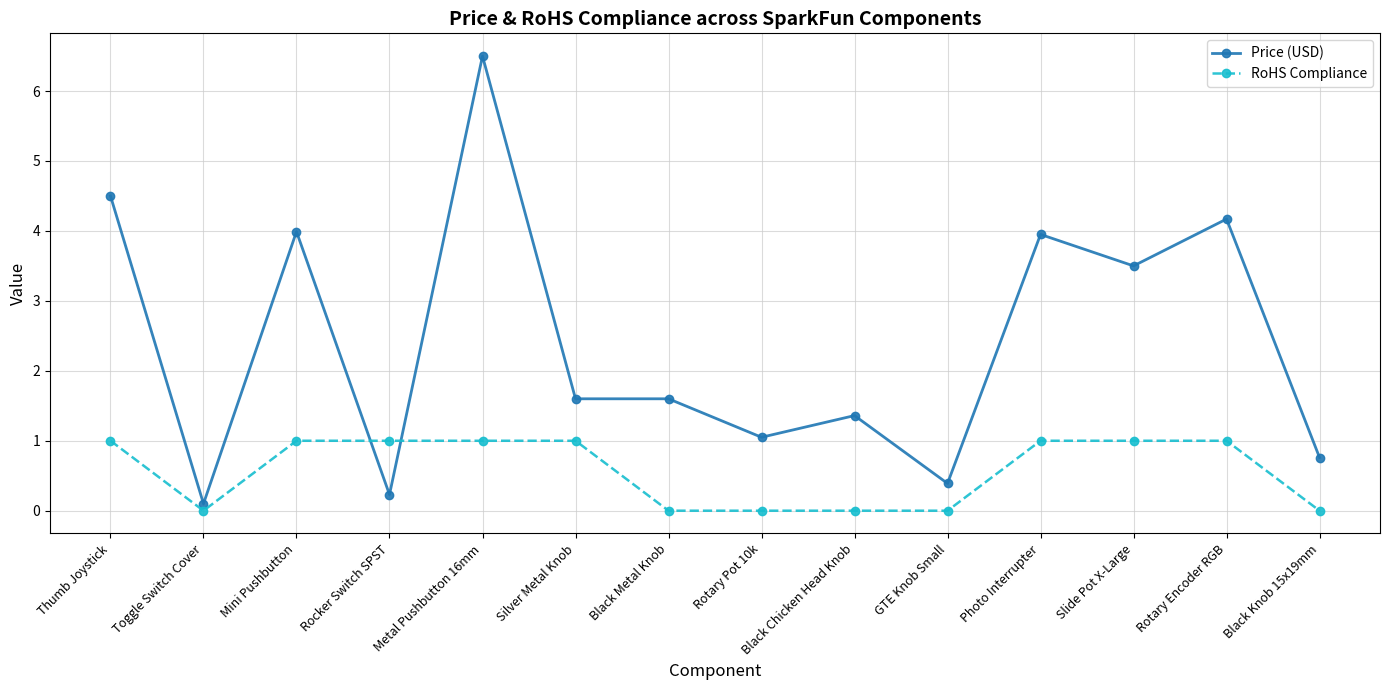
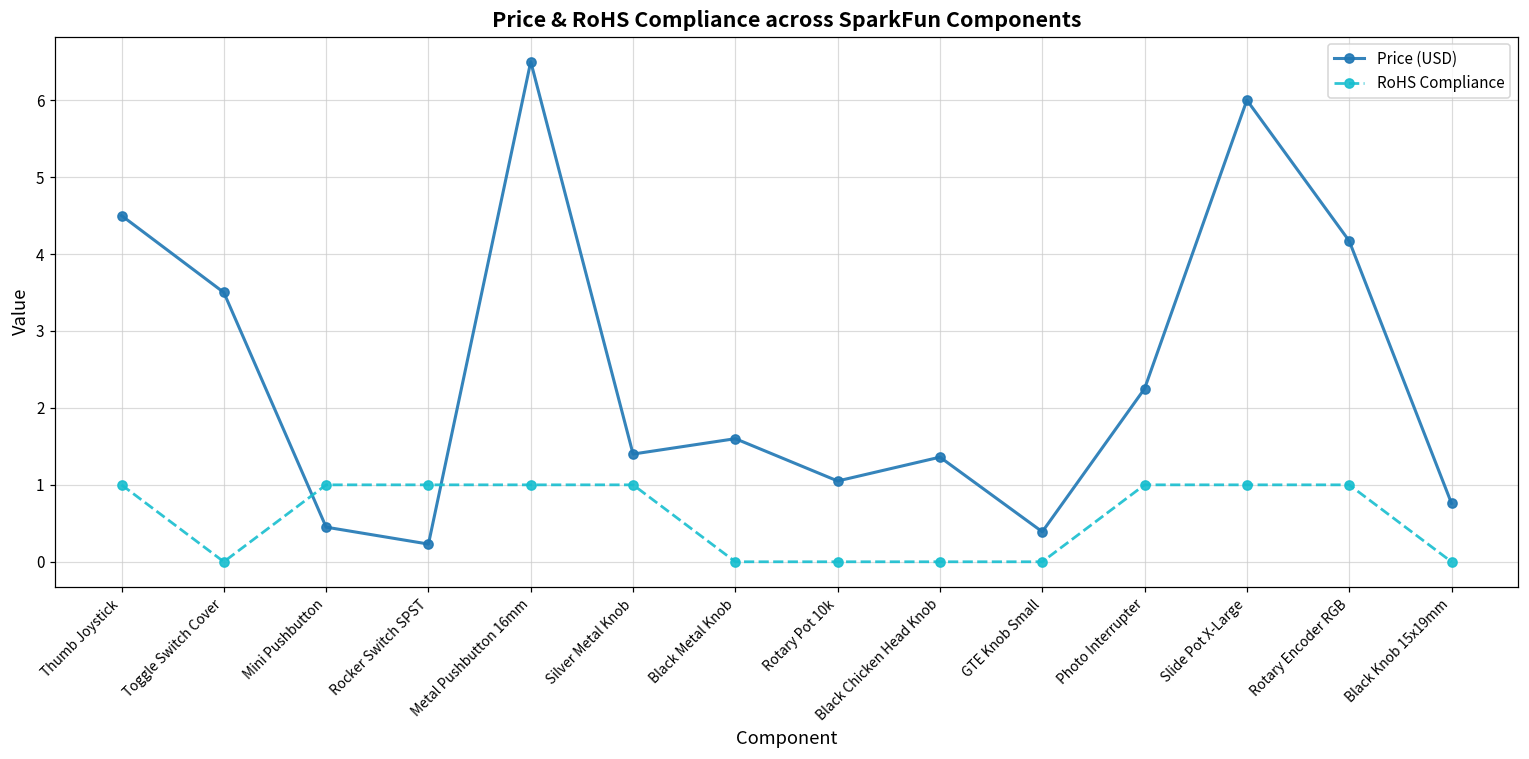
  {
    "Price (USD)": {
      "Thumb Joystick": 4.5,
-     "Toggle Switch Cover": 0.1,
-     "Mini Pushbutton": 4.0,
+     "Toggle Switch Cover": 3.5,
+     "Mini Pushbutton": 0.5,
      "Rocker Switch SPST": 0.2,
      "Metal Pushbutton 16mm": 6.5,
-     "Silver Metal Knob": 1.6,
+     "Silver Metal Knob": 1.4,
      "Black Metal Knob": 1.6,
      "Rotary Pot 10k": 1.1,
      "Black Chicken Head Knob": 1.4,
      "GTE Knob Small": 0.4,
-     "Photo Interrupter": 4.0,
-     "Slide Pot X-Large": 3.5,
+     "Photo Interrupter": 2.3,
+     "Slide Pot X-Large": 6.0,
      "Rotary Encoder RGB": 4.2,
      "Black Knob 15x19mm": 0.8
    },
    "RoHS Compliance": {
      "Thumb Joystick": 1.0,
      "Toggle Switch Cover": 0.0,
      "Mini Pushbutton": 1.0,
      "Rocker Switch SPST": 1.0,
      "Metal Pushbutton 16mm": 1.0,
      "Silver Metal Knob": 1.0,
      "Black Metal Knob": 0.0,
      "Rotary Pot 10k": 0.0,
      "Black Chicken Head Knob": 0.0,
      "GTE Knob Small": 0.0,
      "Photo Interrupter": 1.0,
      "Slide Pot X-Large": 1.0,
      "Rotary Encoder RGB": 1.0,
      "Black Knob 15x19mm": 0.0
    }
  }
